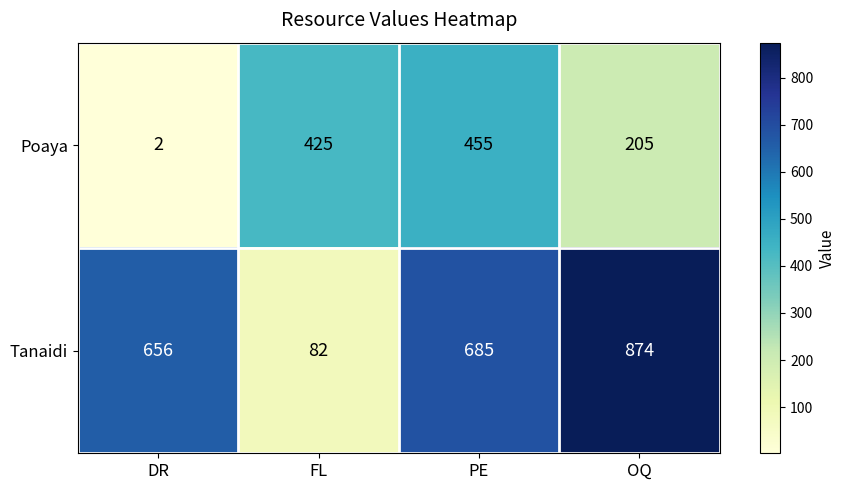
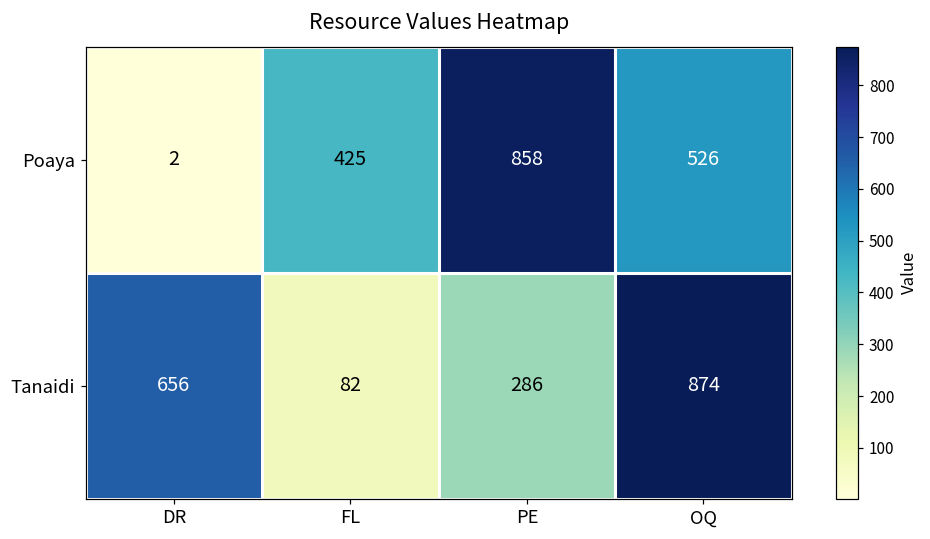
  {
    "Poaya": {
      "DR": 2,
      "FL": 425,
-     "PE": 455,
-     "OQ": 205
+     "PE": 858,
+     "OQ": 526
    },
    "Tanaidi": {
      "DR": 656,
      "FL": 82,
-     "PE": 685,
+     "PE": 286,
      "OQ": 874
    }
  }
